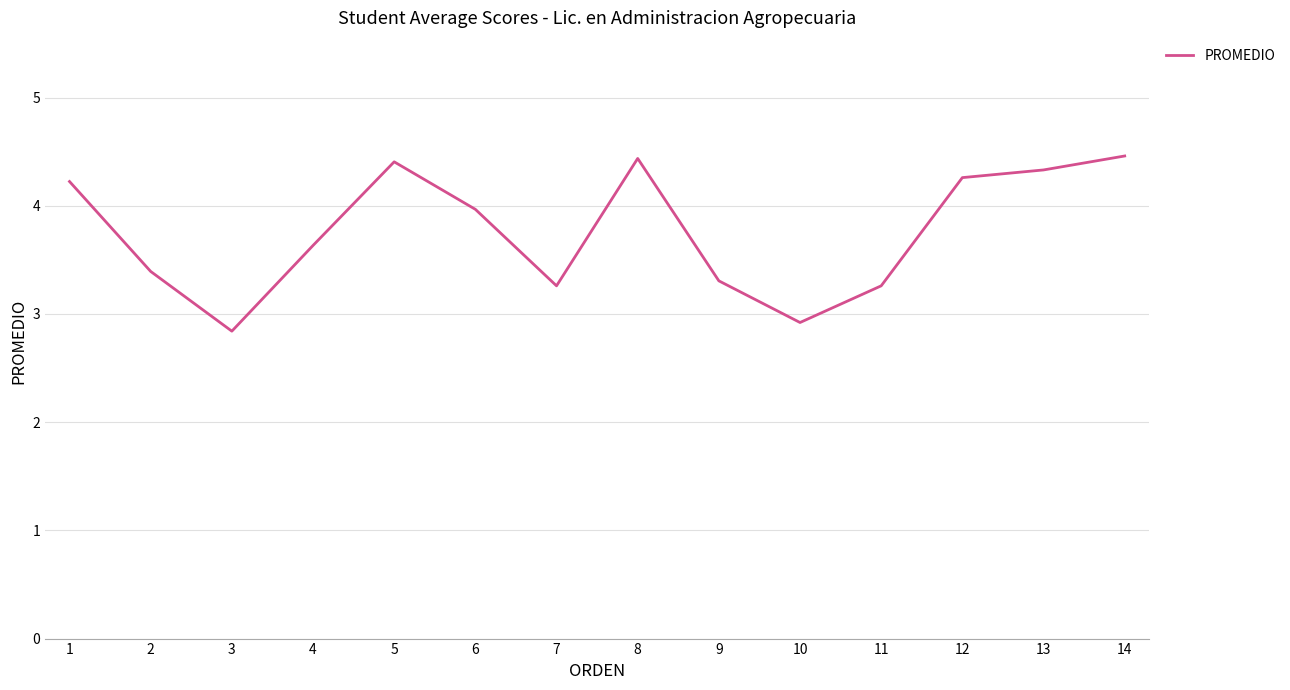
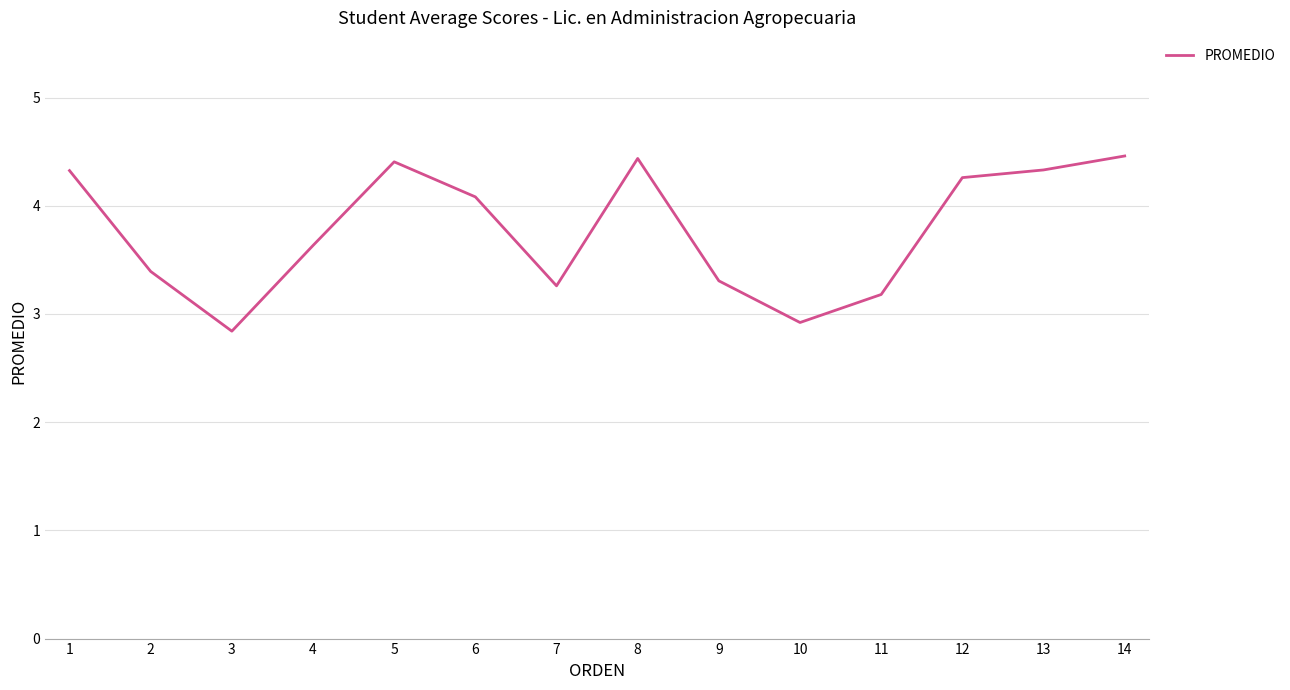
  {
-   "1": 4.22,
+   "1": 4.33,
    "2": 3.39,
    "3": 2.84,
    "4": 3.63,
    "5": 4.41,
-   "6": 3.97,
+   "6": 4.08,
    "7": 3.26,
    "8": 4.44,
    "9": 3.31,
    "10": 2.92,
-   "11": 3.26,
+   "11": 3.18,
    "12": 4.26,
    "13": 4.33,
    "14": 4.46
  }
